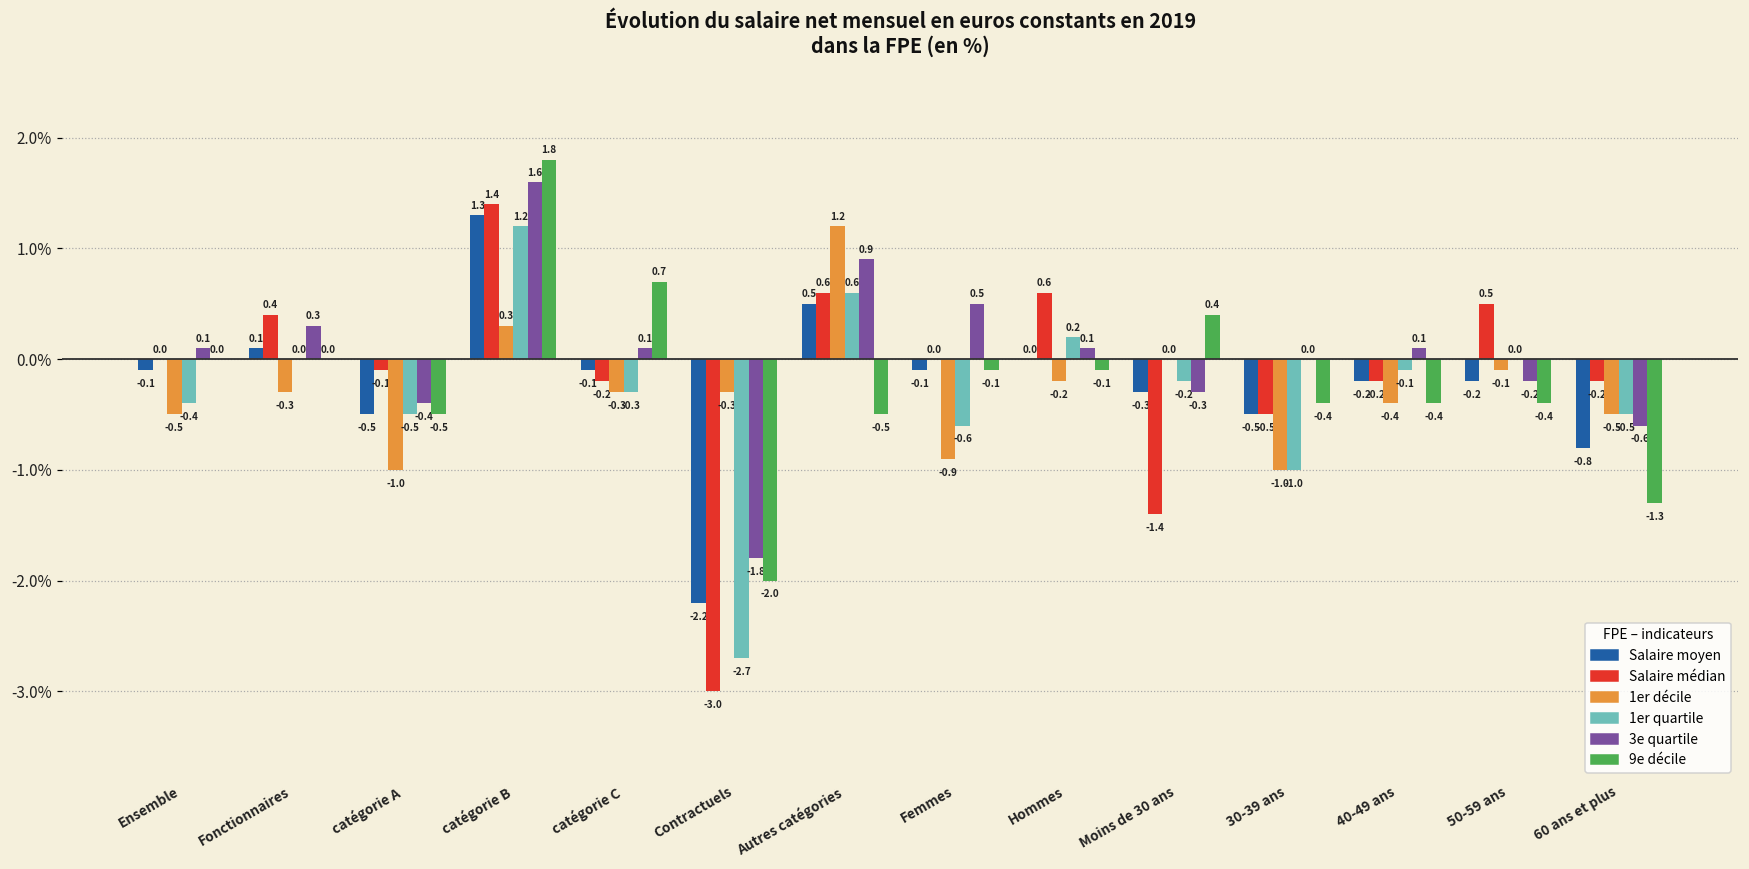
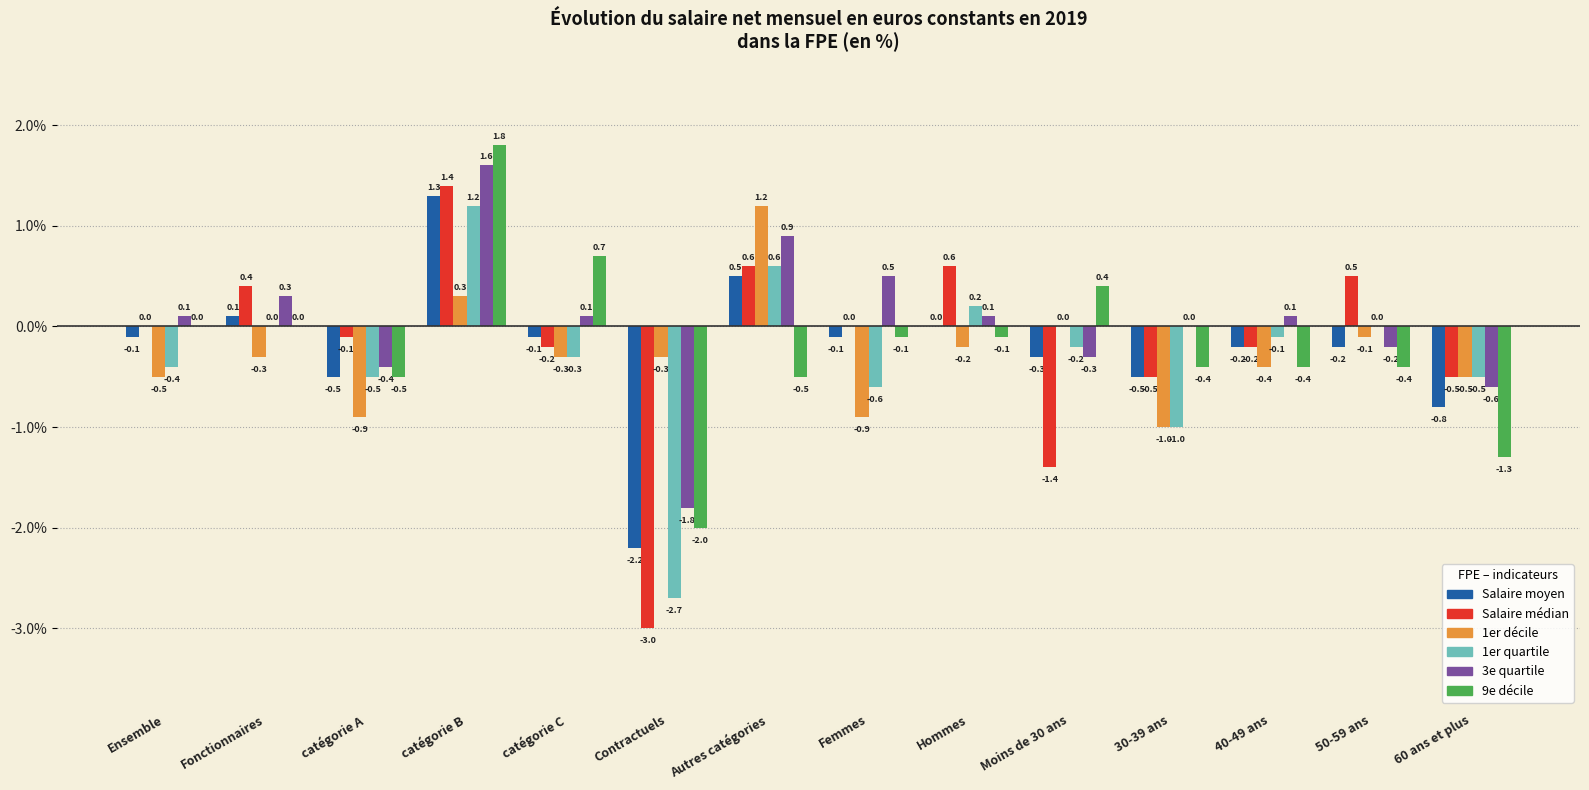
  {
    "Salaire moyen": {
      "Ensemble": -0.1,
      "Fonctionnaires": 0.1,
      "catégorie A": -0.5,
      "catégorie B": 1.3,
      "catégorie C": -0.1,
      "Contractuels": -2.2,
      "Autres catégories": 0.5,
      "Femmes": -0.1,
      "Hommes": 0.0,
      "Moins de 30 ans": -0.3,
      "50-59 ans": -0.2,
      "60 ans et plus": -0.8
    },
    "Salaire médian": {
      "Ensemble": 0.0,
      "Fonctionnaires": 0.4,
      "catégorie A": -0.1,
      "catégorie B": 1.4,
      "catégorie C": -0.2,
      "Contractuels": -3.0,
      "Autres catégories": 0.6,
      "Femmes": 0.0,
      "Hommes": 0.6,
      "Moins de 30 ans": -1.4,
      "50-59 ans": 0.5,
-     "60 ans et plus": -0.2
+     "60 ans et plus": -0.5
    },
    "1er décile": {
      "Ensemble": -0.5,
      "Fonctionnaires": -0.3,
-     "catégorie A": -1.0,
+     "catégorie A": -0.9,
      "catégorie B": 0.3,
      "Contractuels": -0.3,
      "Autres catégories": 1.2,
      "Femmes": -0.9,
      "Hommes": -0.2,
      "Moins de 30 ans": 0.0,
      "40-49 ans": -0.4,
      "50-59 ans": -0.1
    },
    "1er quartile": {
      "Ensemble": -0.4,
      "Fonctionnaires": 0.0,
      "catégorie A": -0.5,
      "catégorie B": 1.2,
      "Contractuels": -2.7,
      "Autres catégories": 0.6,
      "Femmes": -0.6,
      "Hommes": 0.2,
      "Moins de 30 ans": -0.2,
      "40-49 ans": -0.1,
      "50-59 ans": 0.0
    },
    "3e quartile": {
      "Ensemble": 0.1,
      "Fonctionnaires": 0.3,
      "catégorie A": -0.4,
      "catégorie B": 1.6,
      "catégorie C": 0.1,
      "Contractuels": -1.8,
      "Autres catégories": 0.9,
      "Femmes": 0.5,
      "Hommes": 0.1,
      "Moins de 30 ans": -0.3,
      "30-39 ans": 0.0,
      "40-49 ans": 0.1,
      "50-59 ans": -0.2,
      "60 ans et plus": -0.6
    },
    "9e décile": {
      "Ensemble": 0.0,
      "Fonctionnaires": 0.0,
      "catégorie A": -0.5,
      "catégorie B": 1.8,
      "catégorie C": 0.7,
      "Contractuels": -2.0,
      "Autres catégories": -0.5,
      "Femmes": -0.1,
      "Hommes": -0.1,
      "Moins de 30 ans": 0.4,
      "30-39 ans": -0.4,
      "40-49 ans": -0.4,
      "50-59 ans": -0.4,
      "60 ans et plus": -1.3
    }
  }
